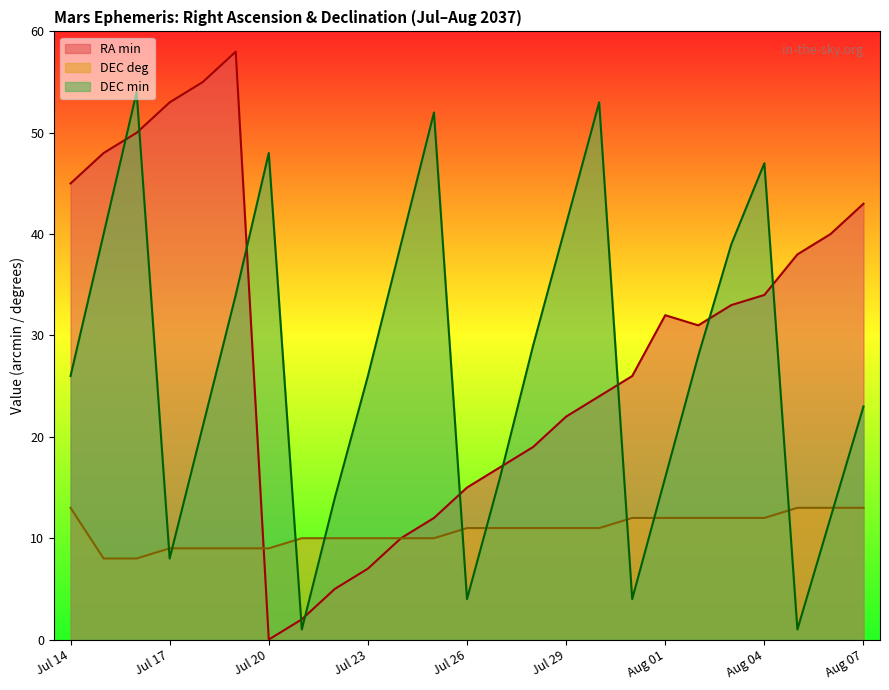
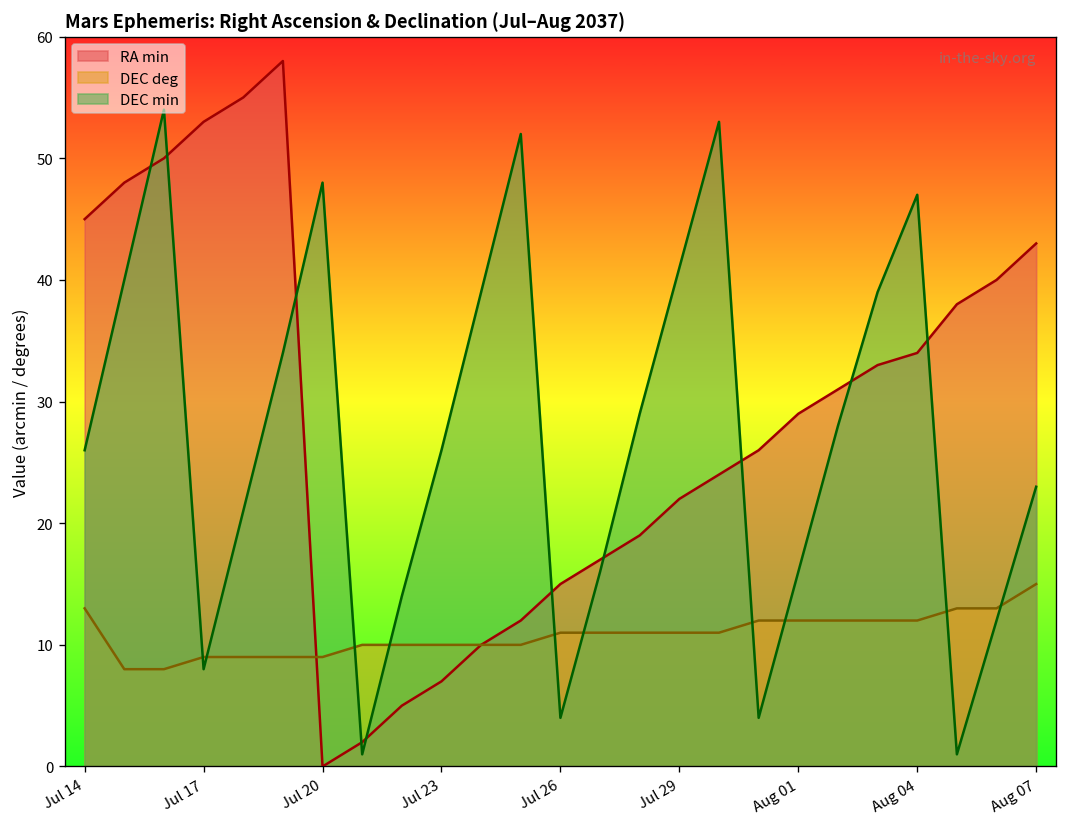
  {
    "RA min": {
      "Jul 14": 45,
      "Jul 17": 53,
      "Jul 20": 0,
      "Jul 23": 7,
      "Jul 26": 15,
      "Jul 29": 22,
-     "Aug 01": 32,
+     "Aug 01": 29,
      "Aug 04": 34,
      "Aug 07": 43
    },
    "DEC deg": {
      "Jul 14": 13,
      "Jul 17": 9,
      "Jul 20": 9,
      "Jul 23": 10,
      "Jul 26": 11,
      "Jul 29": 11,
      "Aug 01": 12,
      "Aug 04": 12,
-     "Aug 07": 13
+     "Aug 07": 15
    },
    "DEC min": {
      "Jul 14": 26,
      "Jul 17": 8,
      "Jul 20": 48,
      "Jul 23": 26,
      "Jul 26": 4,
      "Jul 29": 41,
      "Aug 01": 16,
      "Aug 04": 47,
      "Aug 07": 23
    }
  }
